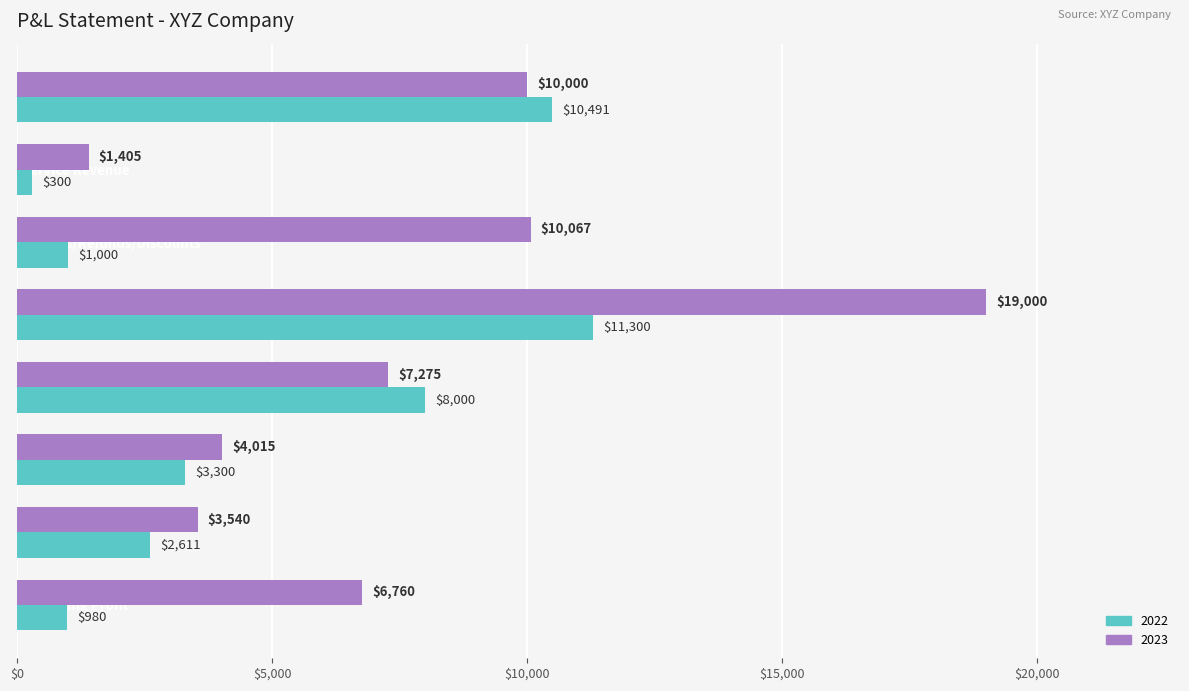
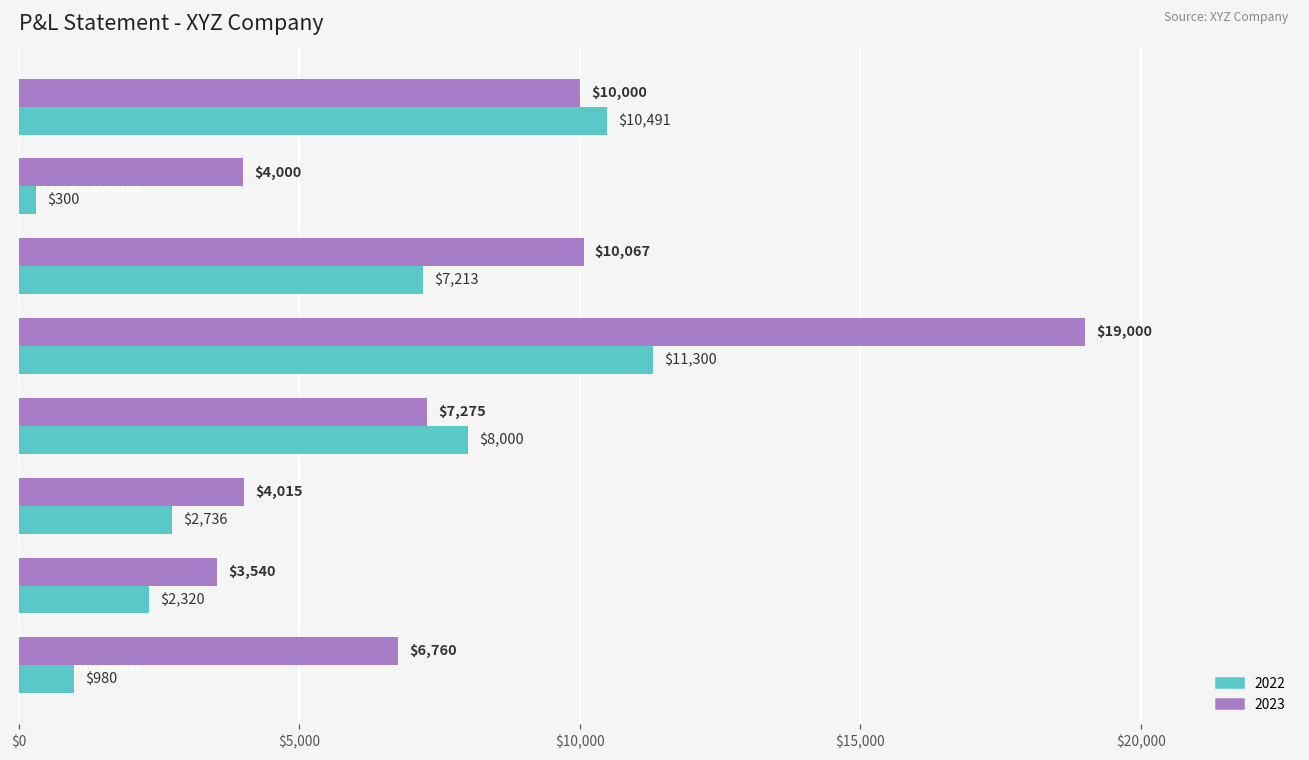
  {
    "2022": {
      "Sales Revenue": "$10,491",
      "Service Revenue": "$300",
-     "Returns/Refunds/Discounts": "$1,000",
+     "Returns/Refunds/Discounts": "$7,213",
      "Total Net Revenue": "$11,300",
      "Cost of Goods Sold": "$8,000",
-     "Gross Profit": "$3,300",
-     "Total Expenses": "$2,611",
+     "Gross Profit": "$2,736",
+     "Total Expenses": "$2,320",
      "Operating Profit": "$980"
    },
    "2023": {
      "Sales Revenue": "$10,000",
-     "Service Revenue": "$1,405",
+     "Service Revenue": "$4,000",
      "Returns/Refunds/Discounts": "$10,067",
      "Total Net Revenue": "$19,000",
      "Cost of Goods Sold": "$7,275",
      "Gross Profit": "$4,015",
      "Total Expenses": "$3,540",
      "Operating Profit": "$6,760"
    }
  }
